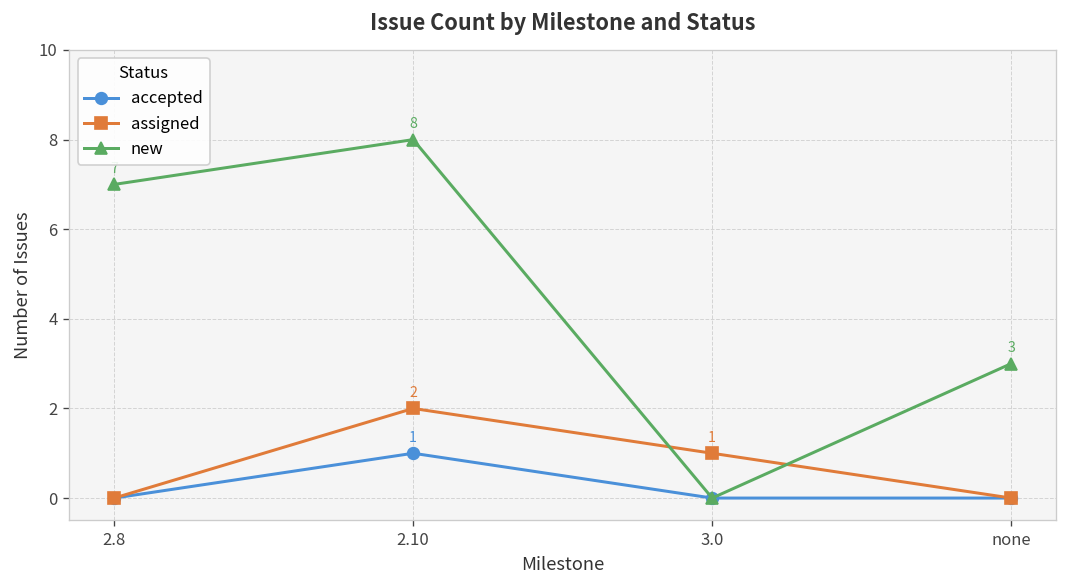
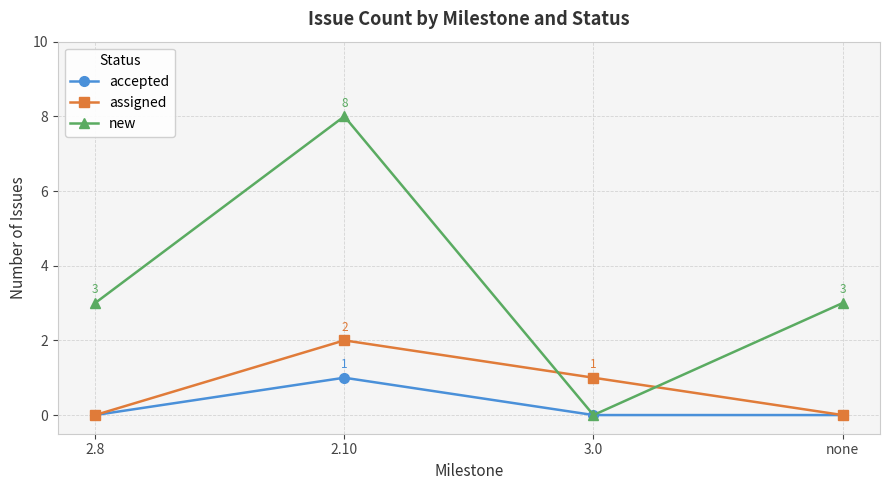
  {
    "accepted": {
      "2.10": 1
    },
    "assigned": {
      "2.10": 2,
      "3.0": 1
    },
    "new": {
-     "2.8": 7
+     "2.8": 3
    }
  }
